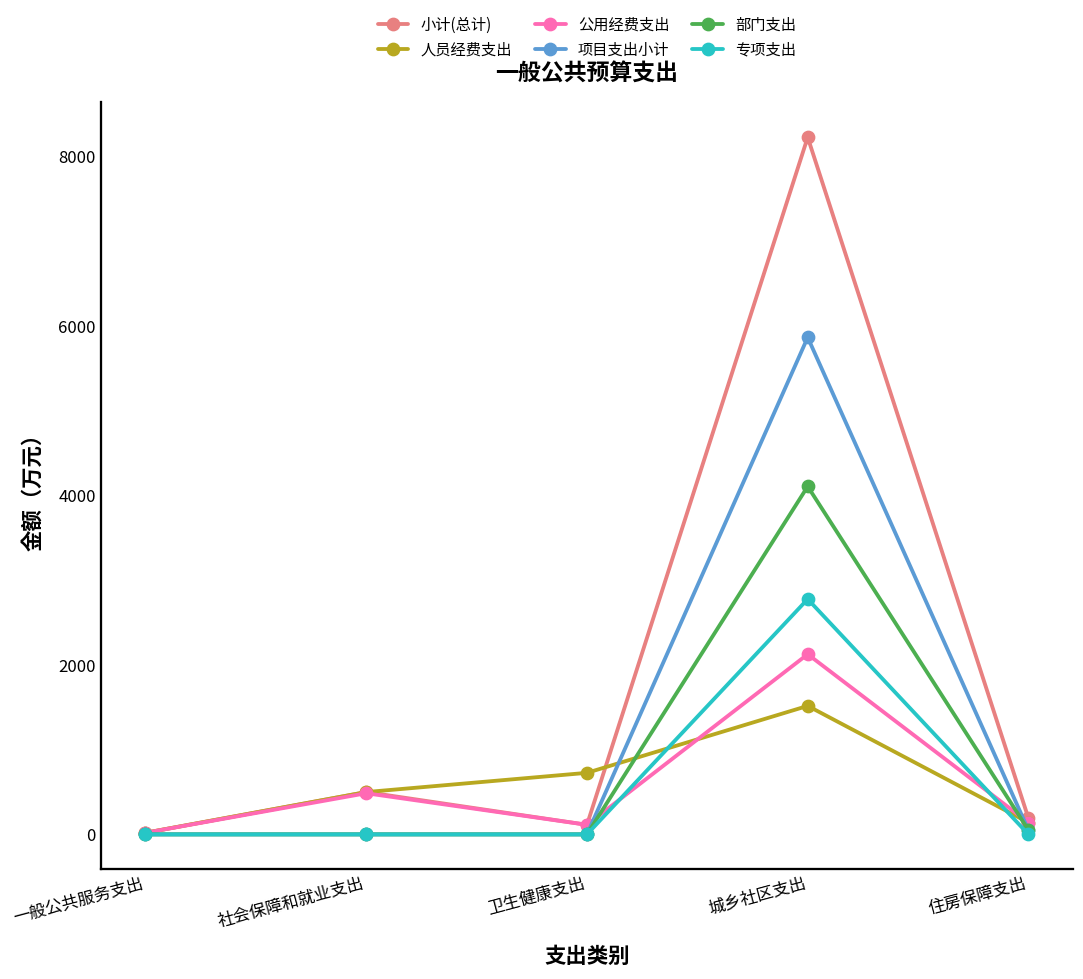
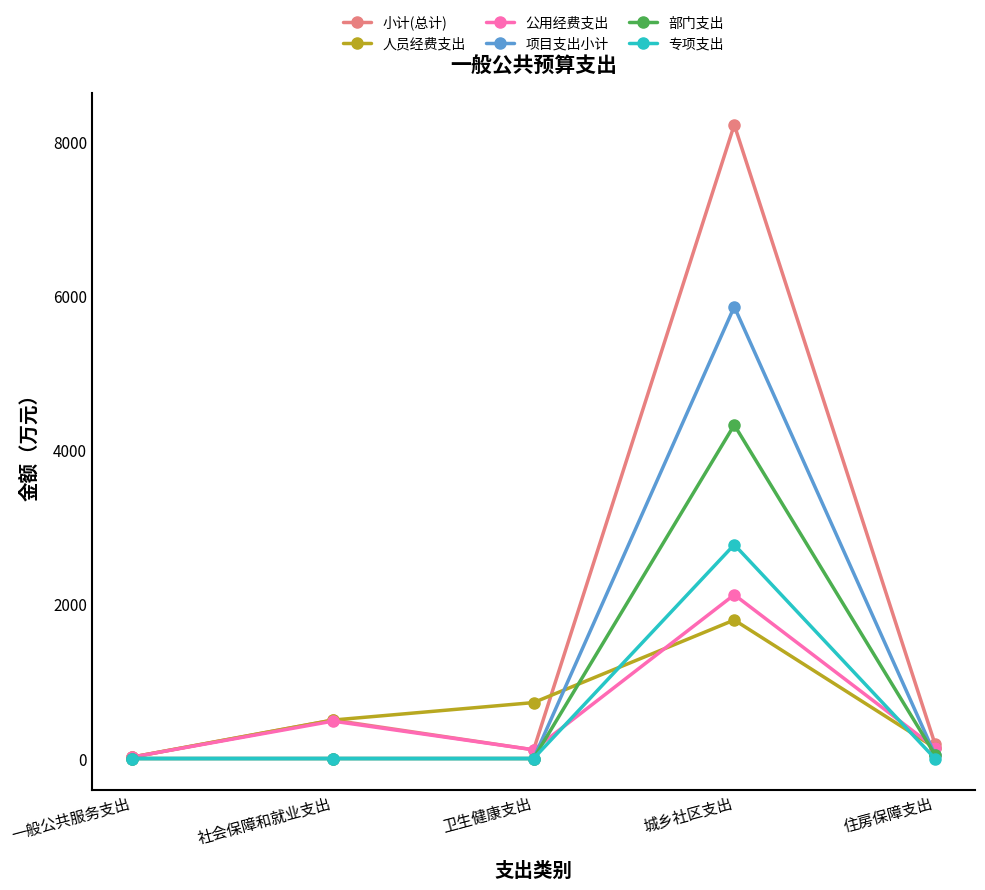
  {
    "小计(总计)": {
      "城乡社区支出": 8200,
      "住房保障支出": 200
    },
    "人员经费支出": {
      "卫生健康支出": 700,
-     "城乡社区支出": 1500
+     "城乡社区支出": 1800
    },
    "公用经费支出": {
      "城乡社区支出": 2100
    },
    "项目支出小计": {
      "城乡社区支出": 5900
    },
    "部门支出": {
-     "城乡社区支出": 4100
+     "城乡社区支出": 4300
    },
    "专项支出": {
      "城乡社区支出": 2800,
      "住房保障支出": 0
    }
  }
